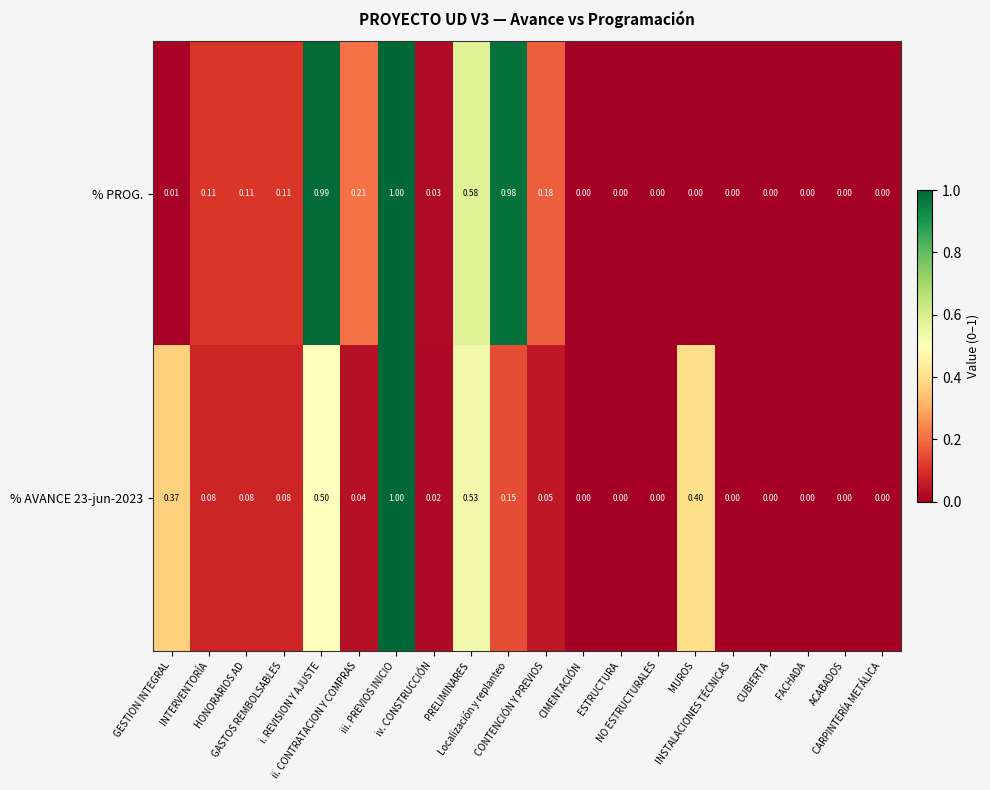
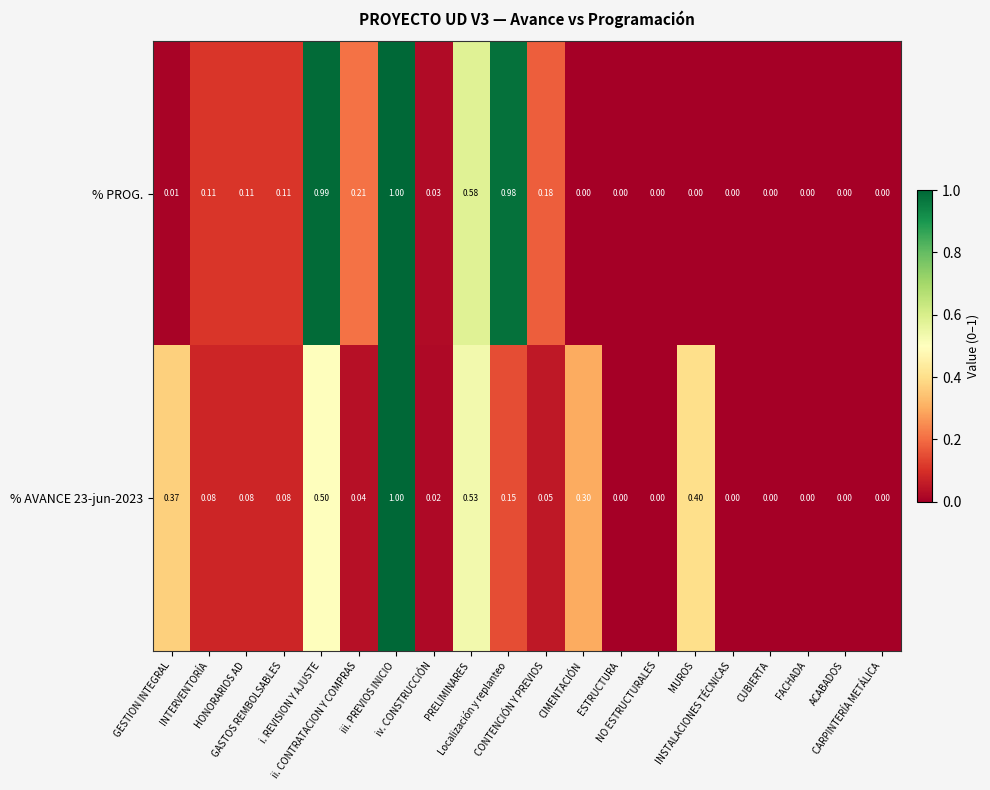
  {
    "% PROG.": {
      "GESTION INTEGRAL": 0.01,
      "INTERVENTORÍA": 0.11,
      "HONORARIOS AD": 0.11,
      "GASTOS REMBOLSABLES": 0.11,
      "i. REVISION Y AJUSTE": 0.99,
      "ii. CONTRATACION Y COMPRAS": 0.21,
      "iii. PREVIOS INICIO": 1.00,
      "iv. CONSTRUCCIÓN": 0.03,
      "PRELIMINARES": 0.58,
      "Localización y replanteo": 0.98,
      "CONTENCIÓN Y PREVIOS": 0.18,
      "CIMENTACIÓN": 0.00,
      "ESTRUCTURA": 0.00,
      "NO ESTRUCTURALES": 0.00,
      "MUROS": 0.00,
      "INSTALACIONES TÉCNICAS": 0.00,
      "CUBIERTA": 0.00,
      "FACHADA": 0.00,
      "ACABADOS": 0.00,
      "CARPINTERÍA METÁLICA": 0.00
    },
    "% AVANCE 23-jun-2023": {
      "GESTION INTEGRAL": 0.37,
      "INTERVENTORÍA": 0.08,
      "HONORARIOS AD": 0.08,
      "GASTOS REMBOLSABLES": 0.08,
      "i. REVISION Y AJUSTE": 0.50,
      "ii. CONTRATACION Y COMPRAS": 0.04,
      "iii. PREVIOS INICIO": 1.00,
      "iv. CONSTRUCCIÓN": 0.02,
      "PRELIMINARES": 0.53,
      "Localización y replanteo": 0.15,
      "CONTENCIÓN Y PREVIOS": 0.05,
-     "CIMENTACIÓN": 0.00,
+     "CIMENTACIÓN": 0.30,
      "ESTRUCTURA": 0.00,
      "NO ESTRUCTURALES": 0.00,
      "MUROS": 0.40,
      "INSTALACIONES TÉCNICAS": 0.00,
      "CUBIERTA": 0.00,
      "FACHADA": 0.00,
      "ACABADOS": 0.00,
      "CARPINTERÍA METÁLICA": 0.00
    }
  }
